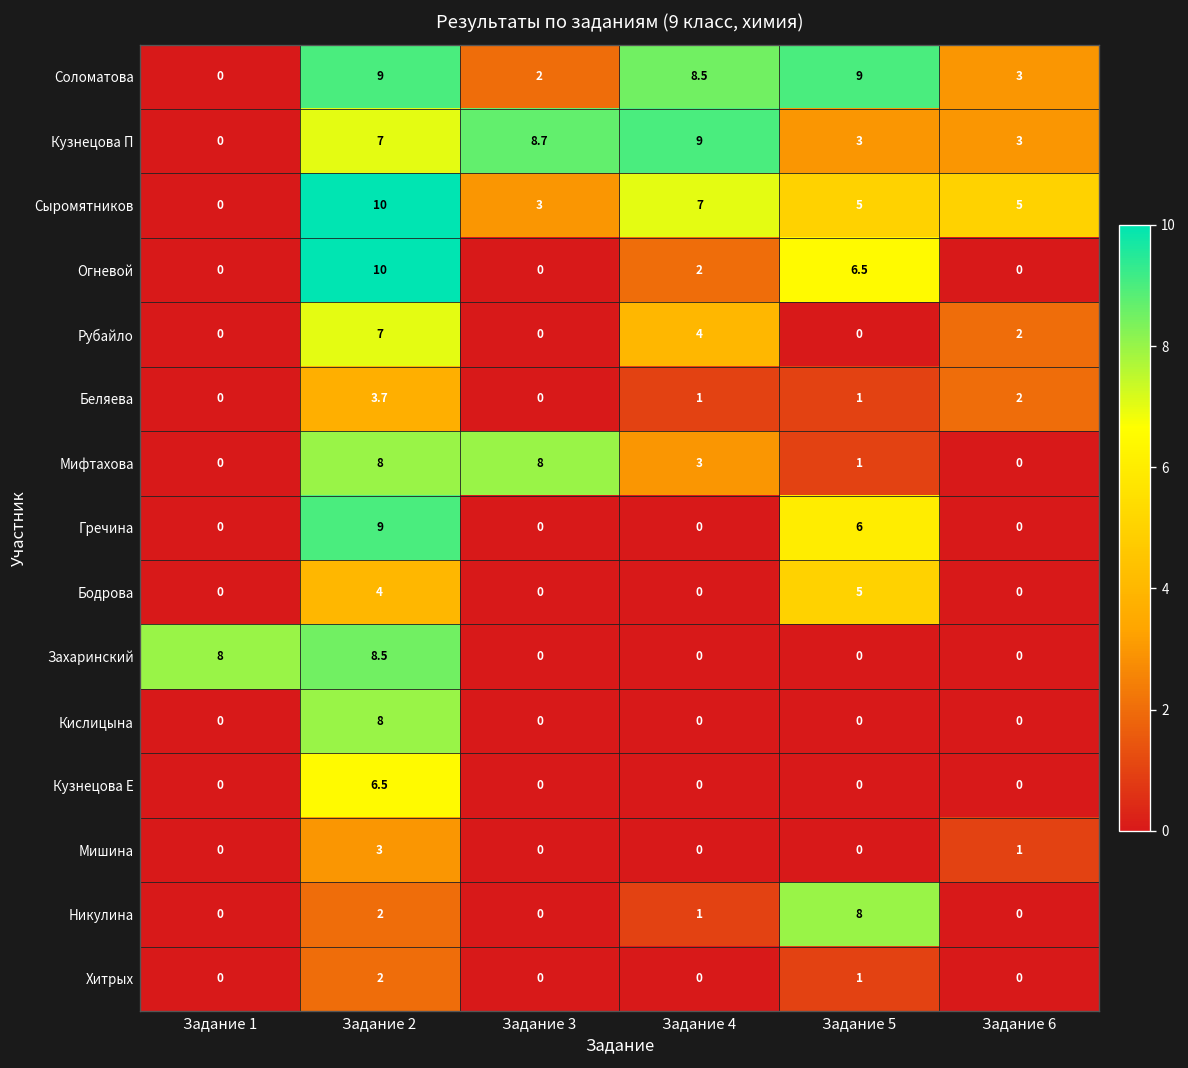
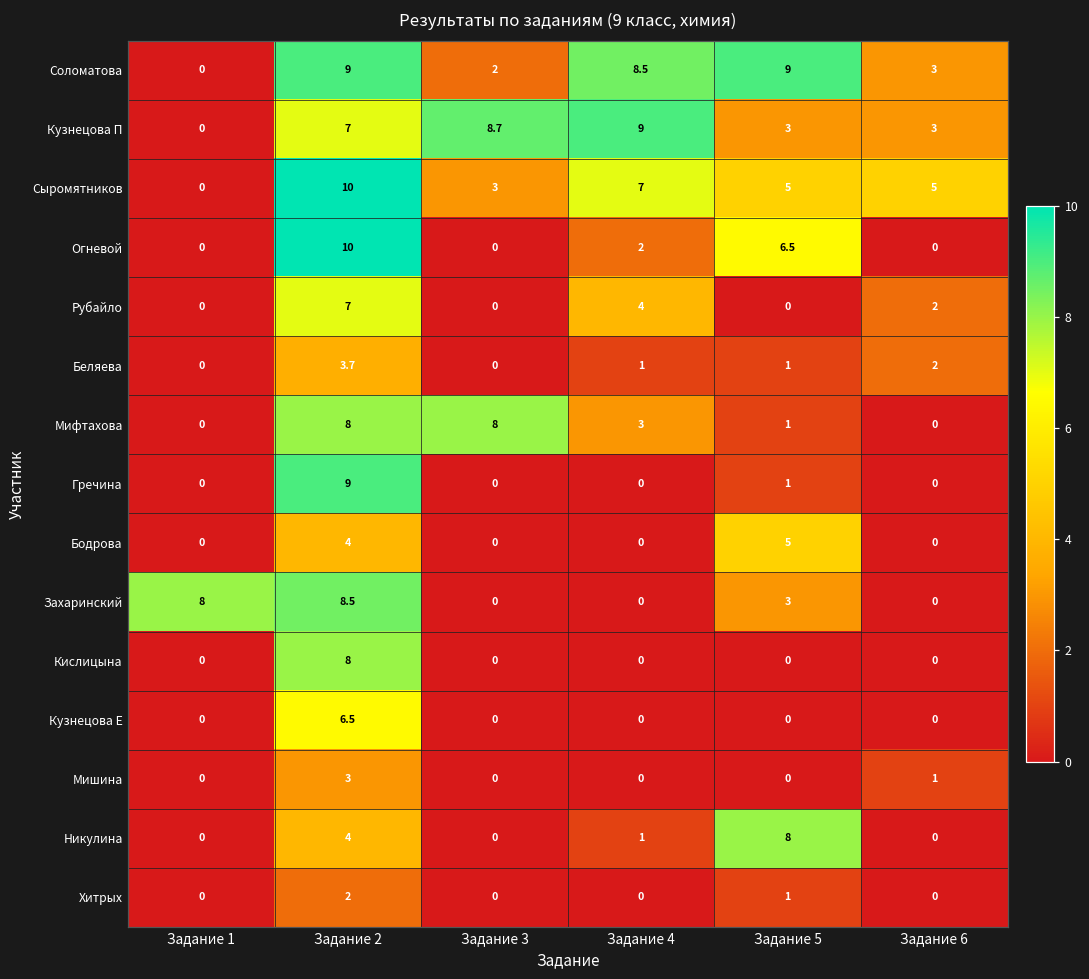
  {
    "Соломатова": {
      "Задание 1": 0,
      "Задание 2": 9,
      "Задание 3": 2,
      "Задание 4": 8.5,
      "Задание 5": 9,
      "Задание 6": 3
    },
    "Кузнецова П": {
      "Задание 1": 0,
      "Задание 2": 7,
      "Задание 3": 8.7,
      "Задание 4": 9,
      "Задание 5": 3,
      "Задание 6": 3
    },
    "Сыромятников": {
      "Задание 1": 0,
      "Задание 2": 10,
      "Задание 3": 3,
      "Задание 4": 7,
      "Задание 5": 5,
      "Задание 6": 5
    },
    "Огневой": {
      "Задание 1": 0,
      "Задание 2": 10,
      "Задание 3": 0,
      "Задание 4": 2,
      "Задание 5": 6.5,
      "Задание 6": 0
    },
    "Рубайло": {
      "Задание 1": 0,
      "Задание 2": 7,
      "Задание 3": 0,
      "Задание 4": 4,
      "Задание 5": 0,
      "Задание 6": 2
    },
    "Беляева": {
      "Задание 1": 0,
      "Задание 2": 3.7,
      "Задание 3": 0,
      "Задание 4": 1,
      "Задание 5": 1,
      "Задание 6": 2
    },
    "Мифтахова": {
      "Задание 1": 0,
      "Задание 2": 8,
      "Задание 3": 8,
      "Задание 4": 3,
      "Задание 5": 1,
      "Задание 6": 0
    },
    "Гречина": {
      "Задание 1": 0,
      "Задание 2": 9,
      "Задание 3": 0,
      "Задание 4": 0,
-     "Задание 5": 6,
+     "Задание 5": 1,
      "Задание 6": 0
    },
    "Бодрова": {
      "Задание 1": 0,
      "Задание 2": 4,
      "Задание 3": 0,
      "Задание 4": 0,
      "Задание 5": 5,
      "Задание 6": 0
    },
    "Захаринский": {
      "Задание 1": 8,
      "Задание 2": 8.5,
      "Задание 3": 0,
      "Задание 4": 0,
-     "Задание 5": 0,
+     "Задание 5": 3,
      "Задание 6": 0
    },
    "Кислицына": {
      "Задание 1": 0,
      "Задание 2": 8,
      "Задание 3": 0,
      "Задание 4": 0,
      "Задание 5": 0,
      "Задание 6": 0
    },
    "Кузнецова Е": {
      "Задание 1": 0,
      "Задание 2": 6.5,
      "Задание 3": 0,
      "Задание 4": 0,
      "Задание 5": 0,
      "Задание 6": 0
    },
    "Мишина": {
      "Задание 1": 0,
      "Задание 2": 3,
      "Задание 3": 0,
      "Задание 4": 0,
      "Задание 5": 0,
      "Задание 6": 1
    },
    "Никулина": {
      "Задание 1": 0,
-     "Задание 2": 2,
+     "Задание 2": 4,
      "Задание 3": 0,
      "Задание 4": 1,
      "Задание 5": 8,
      "Задание 6": 0
    },
    "Хитрых": {
      "Задание 1": 0,
      "Задание 2": 2,
      "Задание 3": 0,
      "Задание 4": 0,
      "Задание 5": 1,
      "Задание 6": 0
    }
  }
